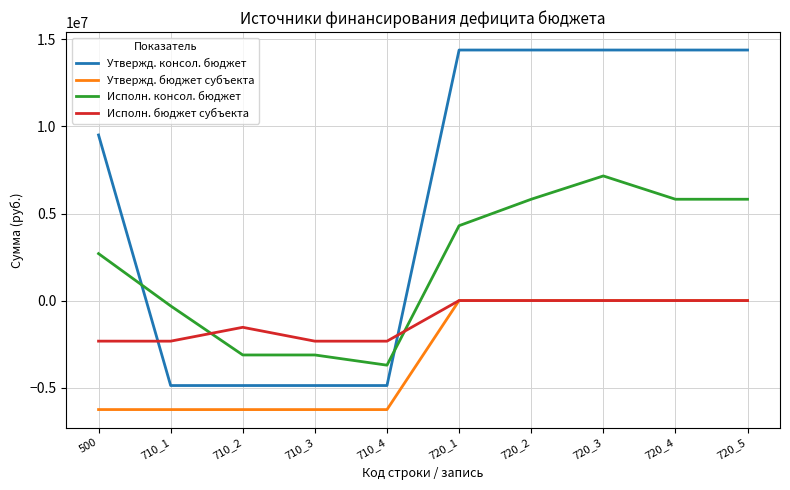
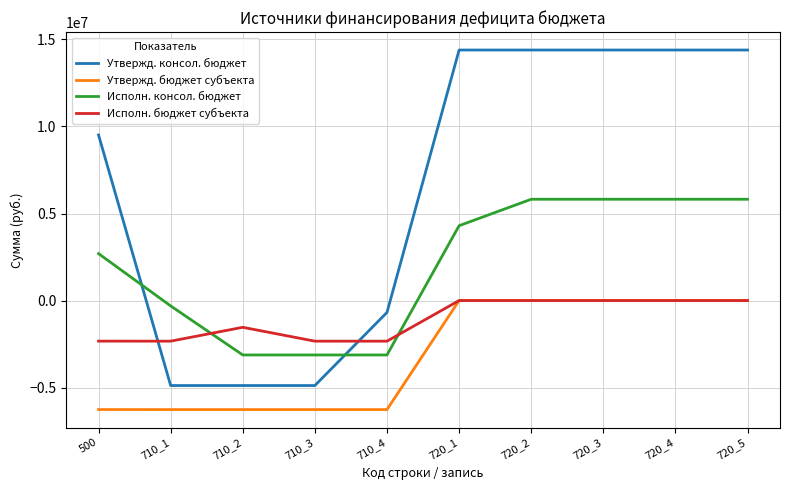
  {
    "Утвержд. консол. бюджет": {
      "500": 9500000,
      "710_1": -4900000,
      "710_2": -4900000,
      "710_3": -4900000,
-     "710_4": -4900000,
+     "710_4": -700000,
      "720_1": 14400000,
      "720_2": 14400000,
      "720_3": 14400000,
      "720_4": 14400000,
      "720_5": 14400000
    },
    "Утвержд. бюджет субъекта": {
      "500": -6300000,
      "710_1": -6300000,
      "710_2": -6300000,
      "710_3": -6300000,
      "710_4": -6300000
    },
    "Исполн. консол. бюджет": {
      "500": 2700000,
      "710_1": -300000,
      "710_2": -3100000,
      "710_3": -3100000,
-     "710_4": -3700000,
+     "710_4": -3100000,
      "720_1": 4300000,
      "720_2": 5800000,
-     "720_3": 7200000,
+     "720_3": 5800000,
      "720_4": 5800000,
      "720_5": 5800000
    },
    "Исполн. бюджет субъекта": {
      "500": -2300000,
      "710_1": -2300000,
      "710_2": -1500000,
      "710_3": -2300000,
      "710_4": -2300000
    }
  }
